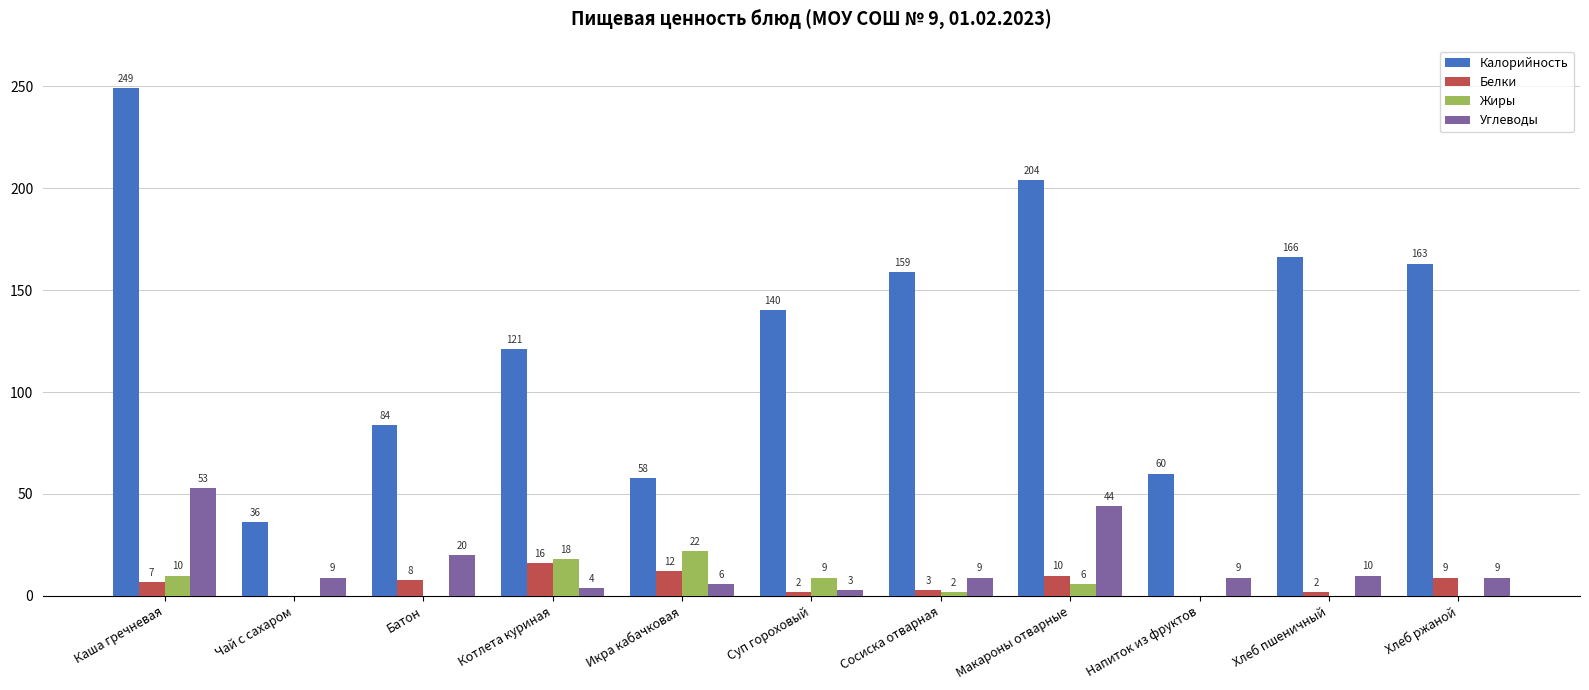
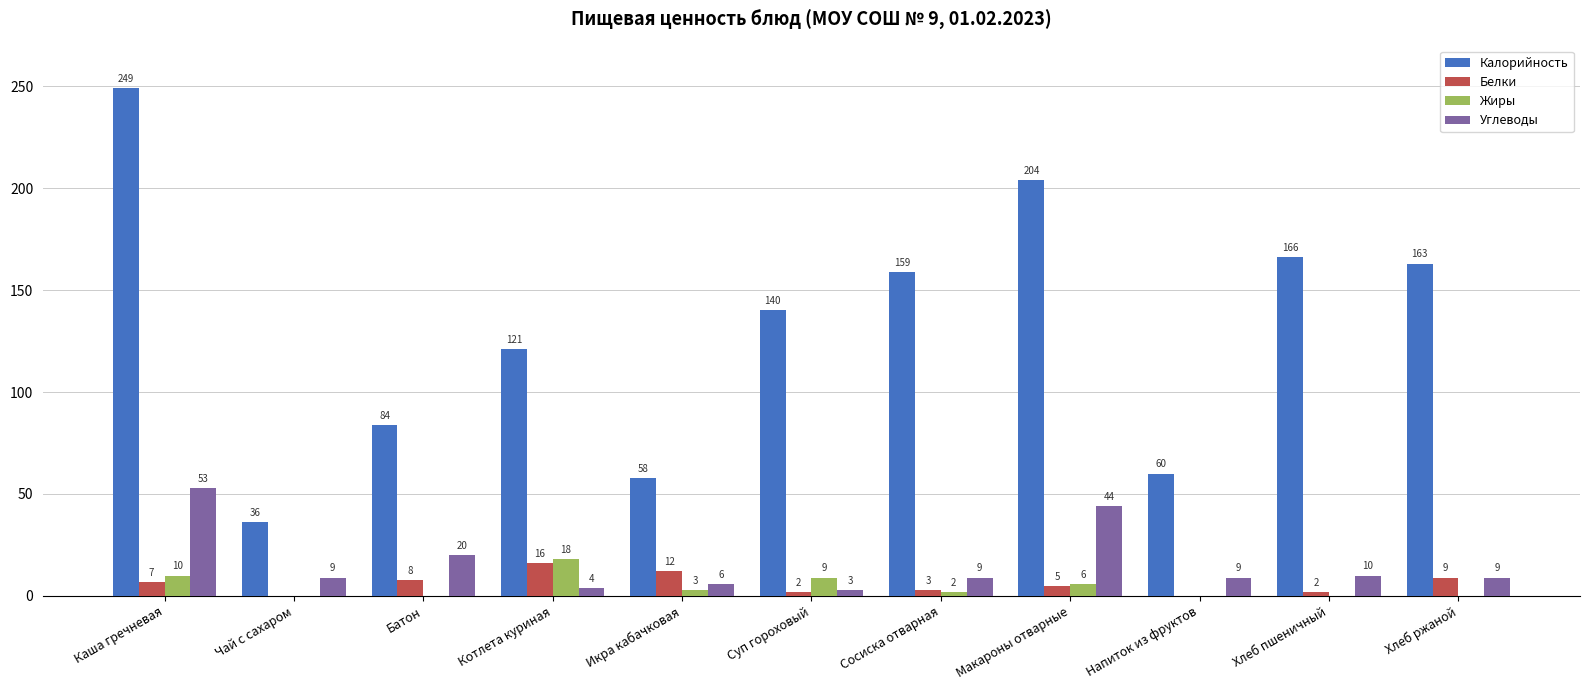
  {
    "Калорийность": {
      "Каша гречневая": 249,
      "Чай с сахаром": 36,
      "Батон": 84,
      "Котлета куриная": 121,
      "Икра кабачковая": 58,
      "Суп гороховый": 140,
      "Сосиска отварная": 159,
      "Макароны отварные": 204,
      "Напиток из фруктов": 60,
      "Хлеб пшеничный": 166,
      "Хлеб ржаной": 163
    },
    "Белки": {
      "Каша гречневая": 7,
      "Батон": 8,
      "Котлета куриная": 16,
      "Икра кабачковая": 12,
      "Суп гороховый": 2,
      "Сосиска отварная": 3,
-     "Макароны отварные": 10,
+     "Макароны отварные": 5,
      "Хлеб пшеничный": 2,
      "Хлеб ржаной": 9
    },
    "Жиры": {
      "Каша гречневая": 10,
      "Котлета куриная": 18,
-     "Икра кабачковая": 22,
+     "Икра кабачковая": 3,
      "Суп гороховый": 9,
      "Сосиска отварная": 2,
      "Макароны отварные": 6
    },
    "Углеводы": {
      "Каша гречневая": 53,
      "Чай с сахаром": 9,
      "Батон": 20,
      "Котлета куриная": 4,
      "Икра кабачковая": 6,
      "Суп гороховый": 3,
      "Сосиска отварная": 9,
      "Макароны отварные": 44,
      "Напиток из фруктов": 9,
      "Хлеб пшеничный": 10,
      "Хлеб ржаной": 9
    }
  }
